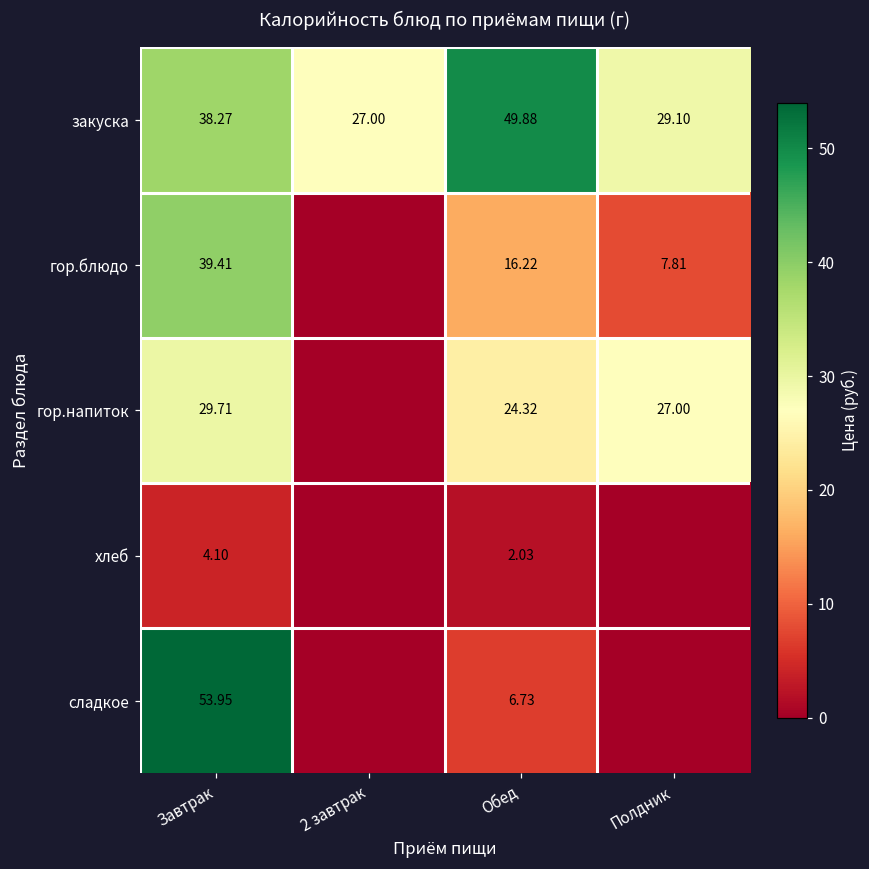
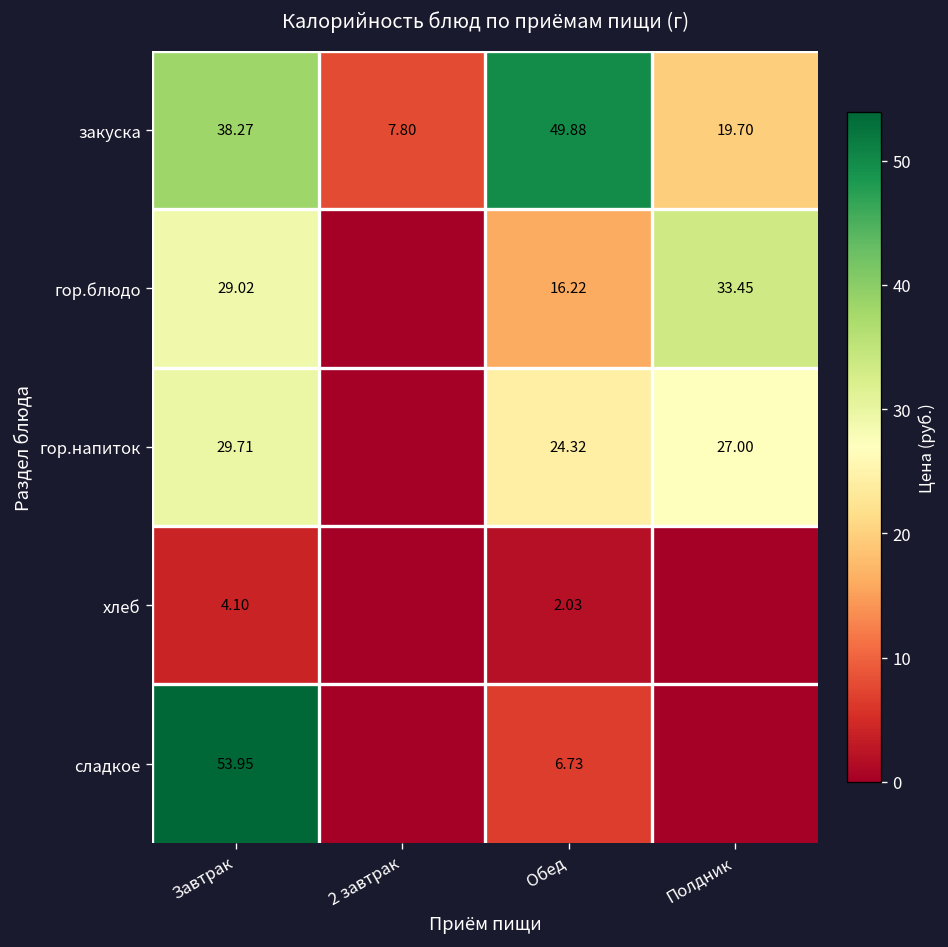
  {
    "закуска": {
      "Завтрак": 38.27,
-     "2 завтрак": 27.00,
+     "2 завтрак": 7.80,
      "Обед": 49.88,
-     "Полдник": 29.10
+     "Полдник": 19.70
    },
    "гор.блюдо": {
-     "Завтрак": 39.41,
+     "Завтрак": 29.02,
      "Обед": 16.22,
-     "Полдник": 7.81
+     "Полдник": 33.45
    },
    "гор.напиток": {
      "Завтрак": 29.71,
      "Обед": 24.32,
      "Полдник": 27.00
    },
    "хлеб": {
      "Завтрак": 4.10,
      "Обед": 2.03
    },
    "сладкое": {
      "Завтрак": 53.95,
      "Обед": 6.73
    }
  }
